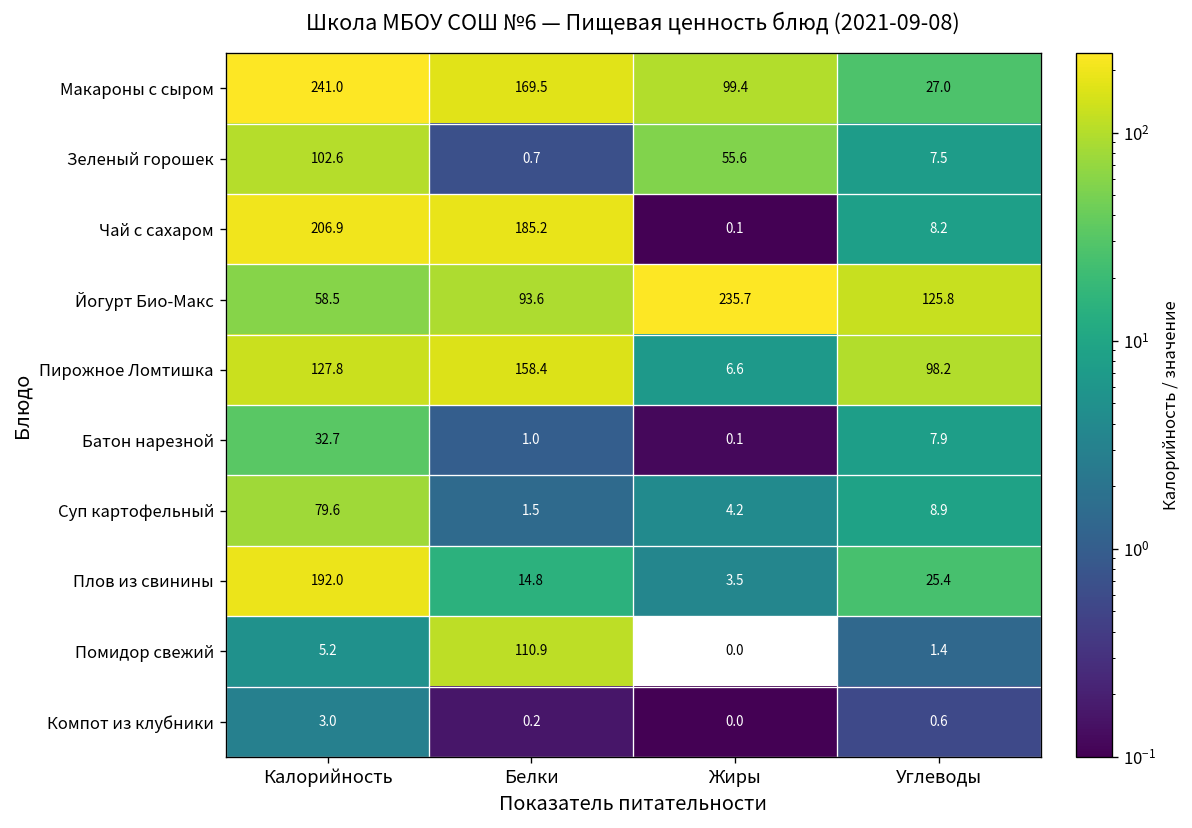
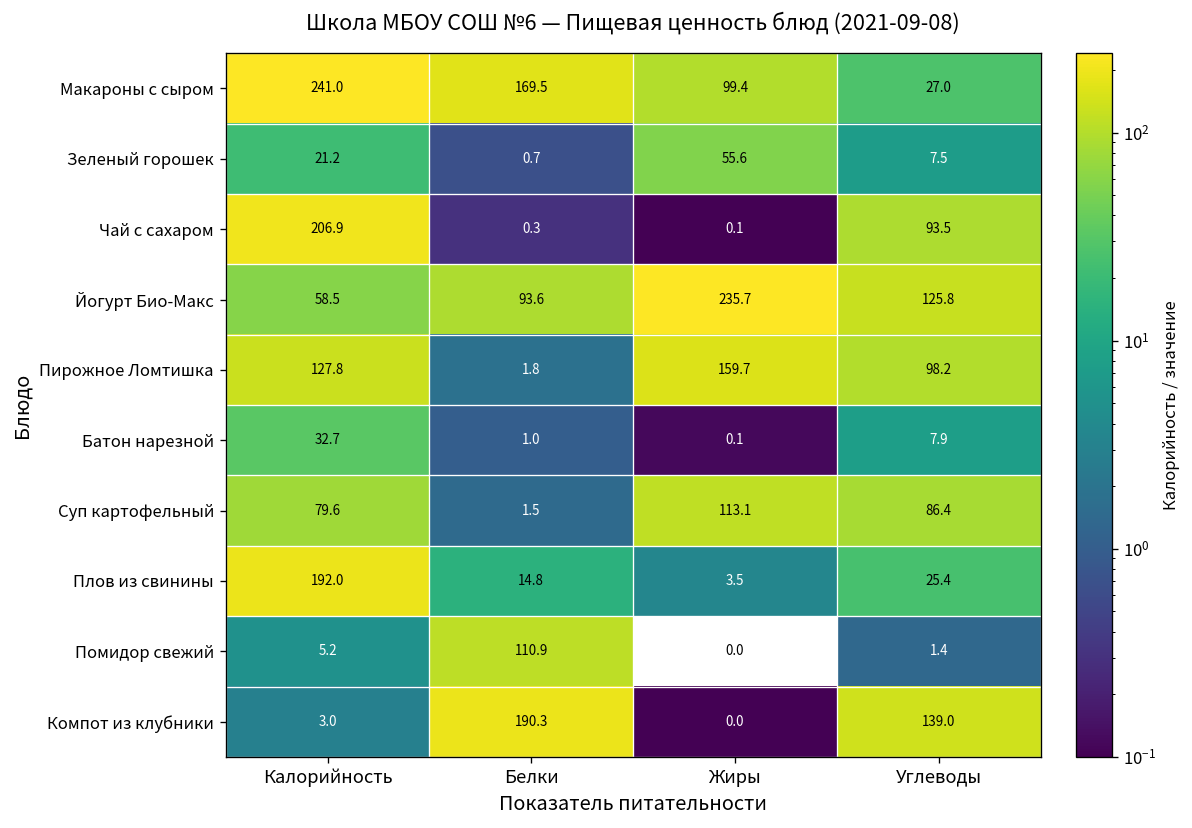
  {
    "Макароны с сыром": {
      "Калорийность": 241.0,
      "Белки": 169.5,
      "Жиры": 99.4,
      "Углеводы": 27.0
    },
    "Зеленый горошек": {
-     "Калорийность": 102.6,
+     "Калорийность": 21.2,
      "Белки": 0.7,
      "Жиры": 55.6,
      "Углеводы": 7.5
    },
    "Чай с сахаром": {
      "Калорийность": 206.9,
-     "Белки": 185.2,
+     "Белки": 0.3,
      "Жиры": 0.1,
-     "Углеводы": 8.2
+     "Углеводы": 93.5
    },
    "Йогурт Био-Макс": {
      "Калорийность": 58.5,
      "Белки": 93.6,
      "Жиры": 235.7,
      "Углеводы": 125.8
    },
    "Пирожное Ломтишка": {
      "Калорийность": 127.8,
-     "Белки": 158.4,
-     "Жиры": 6.6,
+     "Белки": 1.8,
+     "Жиры": 159.7,
      "Углеводы": 98.2
    },
    "Батон нарезной": {
      "Калорийность": 32.7,
      "Белки": 1.0,
      "Жиры": 0.1,
      "Углеводы": 7.9
    },
    "Суп картофельный": {
      "Калорийность": 79.6,
      "Белки": 1.5,
-     "Жиры": 4.2,
-     "Углеводы": 8.9
+     "Жиры": 113.1,
+     "Углеводы": 86.4
    },
    "Плов из свинины": {
      "Калорийность": 192.0,
      "Белки": 14.8,
      "Жиры": 3.5,
      "Углеводы": 25.4
    },
    "Помидор свежий": {
      "Калорийность": 5.2,
      "Белки": 110.9,
      "Жиры": 0.0,
      "Углеводы": 1.4
    },
    "Компот из клубники": {
      "Калорийность": 3.0,
-     "Белки": 0.2,
+     "Белки": 190.3,
      "Жиры": 0.0,
-     "Углеводы": 0.6
+     "Углеводы": 139.0
    }
  }
